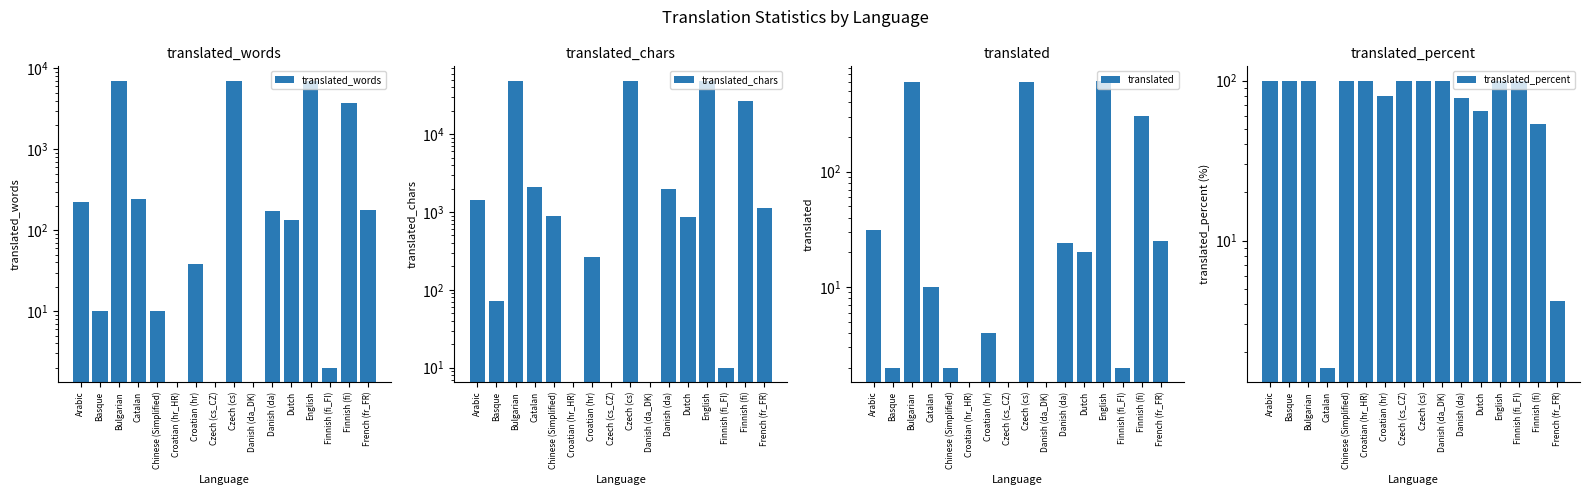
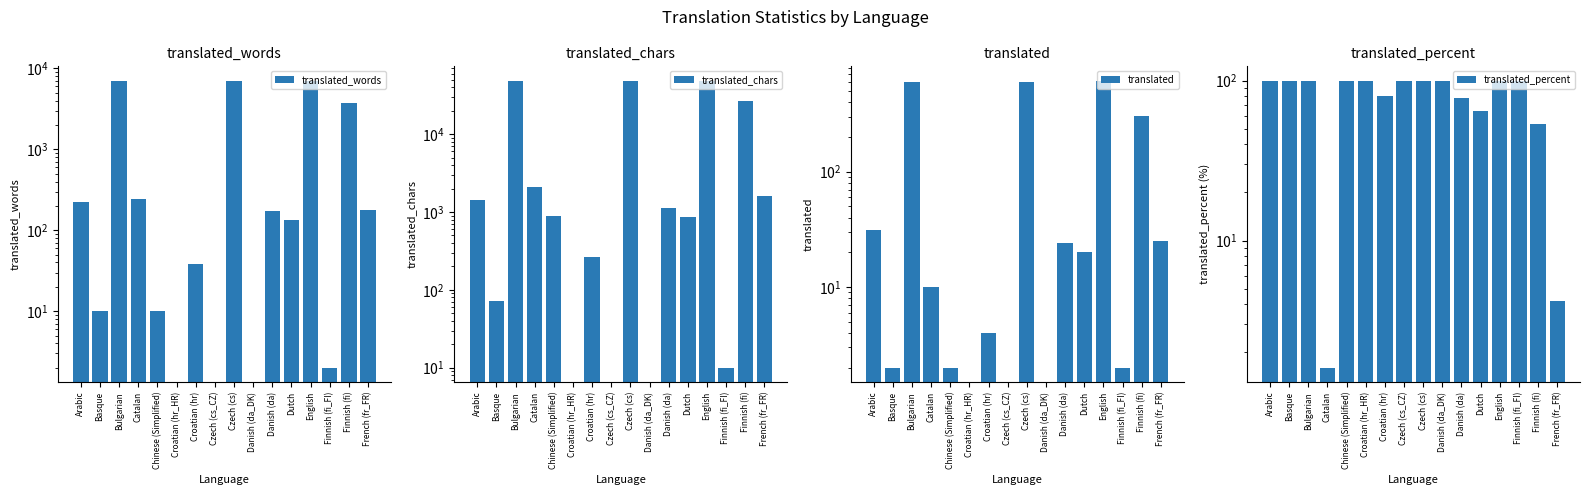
  {
    "translated_words": {
      "Arabic": 230,
      "Basque": 10,
      "Bulgarian": 7000,
      "Catalan": 250,
      "Chinese (Simplified)": 10,
      "Croatian (hr)": 40,
      "Czech (cs)": 7000,
      "Danish (da)": 170,
      "Dutch": 130,
      "Finnish (fi_FI)": 2.0,
      "Finnish (fi)": 4000,
      "French (fr_FR)": 180
    },
    "translated_chars": {
      "Arabic": 1400,
      "Basque": 70,
      "Bulgarian": 50000,
      "Catalan": 2100,
      "Chinese (Simplified)": 900,
      "Croatian (hr)": 260,
      "Czech (cs)": 50000,
-     "Danish (da)": 2000,
+     "Danish (da)": 1100,
      "Dutch": 900,
      "Finnish (fi_FI)": 10,
      "Finnish (fi)": 27000,
-     "French (fr_FR)": 1100
+     "French (fr_FR)": 1600
    },
    "translated": {
      "Arabic": 31,
      "Basque": 2.0,
      "Bulgarian": 600,
      "Catalan": 10,
      "Chinese (Simplified)": 2.0,
      "Croatian (hr)": 4.0,
      "Czech (cs)": 600,
      "Danish (da)": 24,
      "Dutch": 20,
      "Finnish (fi_FI)": 2.0,
      "Finnish (fi)": 300,
      "French (fr_FR)": 25
    },
    "translated_percent": {
      "Arabic": 100,
      "Basque": 100,
      "Bulgarian": 100,
      "Catalan": 1.6,
      "Chinese (Simplified)": 100,
      "Croatian (hr_HR)": 100,
      "Croatian (hr)": 80,
      "Czech (cs_CZ)": 100,
      "Czech (cs)": 100,
      "Danish (da_DK)": 100,
      "Danish (da)": 80,
      "Dutch": 65,
      "Finnish (fi)": 53,
      "French (fr_FR)": 4.2
    }
  }
